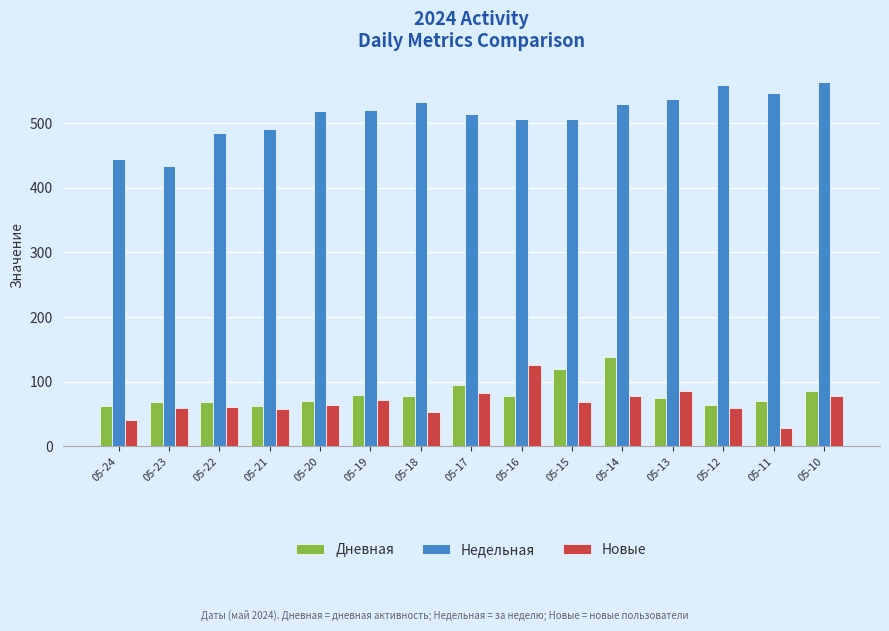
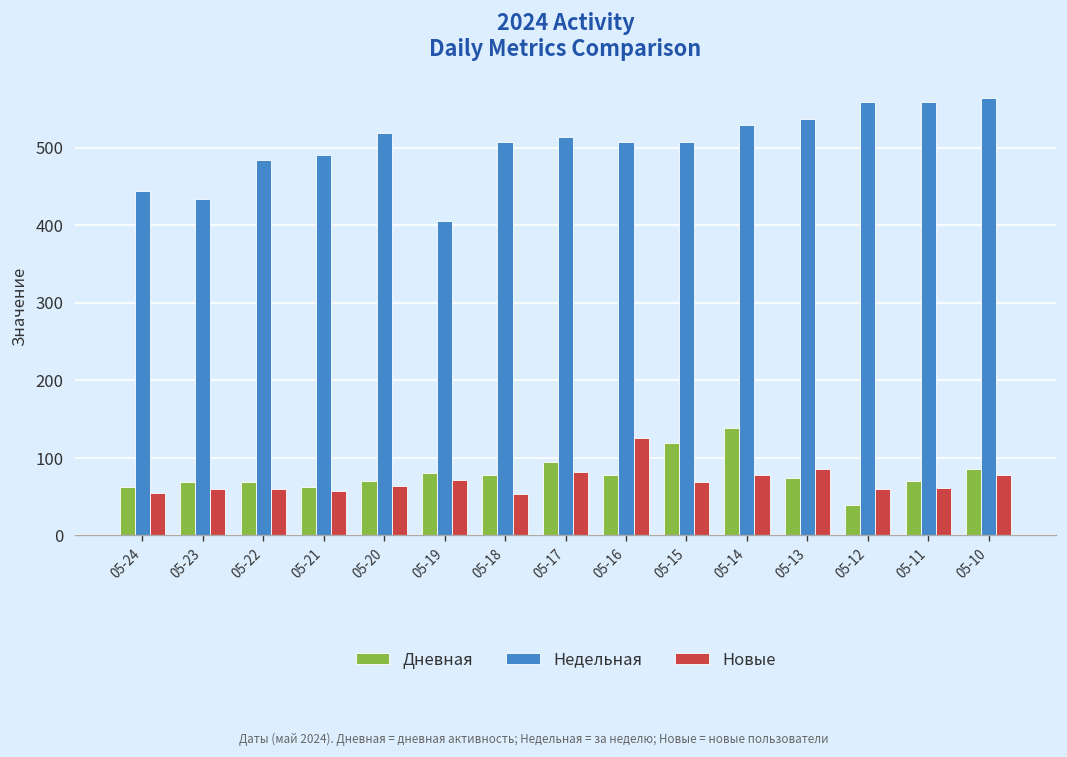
  {
    "Дневная": {
      "05-24": 60,
      "05-23": 70,
      "05-22": 70,
      "05-21": 60,
      "05-20": 70,
      "05-19": 80,
      "05-18": 80,
      "05-17": 100,
      "05-16": 80,
      "05-15": 120,
      "05-14": 140,
      "05-13": 70,
-     "05-12": 60,
+     "05-12": 40,
      "05-11": 70,
      "05-10": 90
    },
    "Недельная": {
      "05-24": 440,
      "05-23": 430,
      "05-22": 480,
      "05-21": 490,
      "05-20": 520,
-     "05-19": 520,
-     "05-18": 530,
+     "05-19": 410,
+     "05-18": 510,
      "05-17": 510,
      "05-16": 510,
      "05-15": 510,
      "05-14": 530,
      "05-13": 540,
      "05-12": 560,
-     "05-11": 550,
+     "05-11": 560,
      "05-10": 560
    },
    "Новые": {
-     "05-24": 40,
+     "05-24": 60,
      "05-23": 60,
      "05-22": 60,
      "05-21": 60,
      "05-20": 60,
      "05-19": 70,
      "05-18": 50,
      "05-17": 80,
      "05-16": 130,
      "05-15": 70,
      "05-14": 80,
      "05-13": 90,
      "05-12": 60,
-     "05-11": 30,
+     "05-11": 60,
      "05-10": 80
    }
  }
